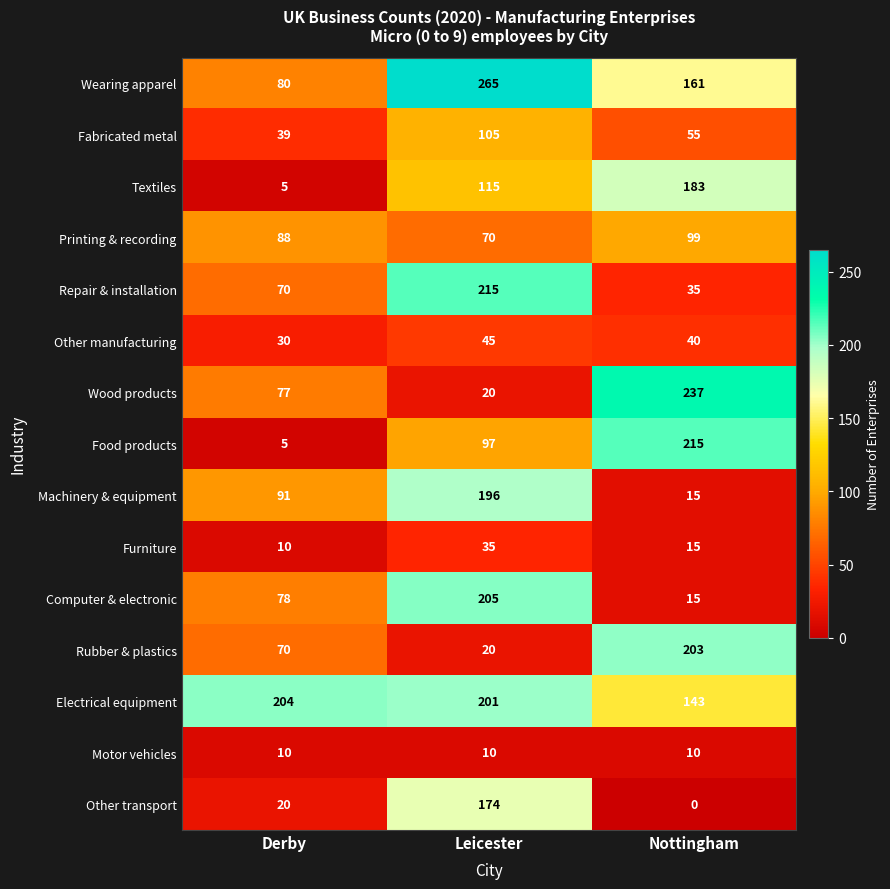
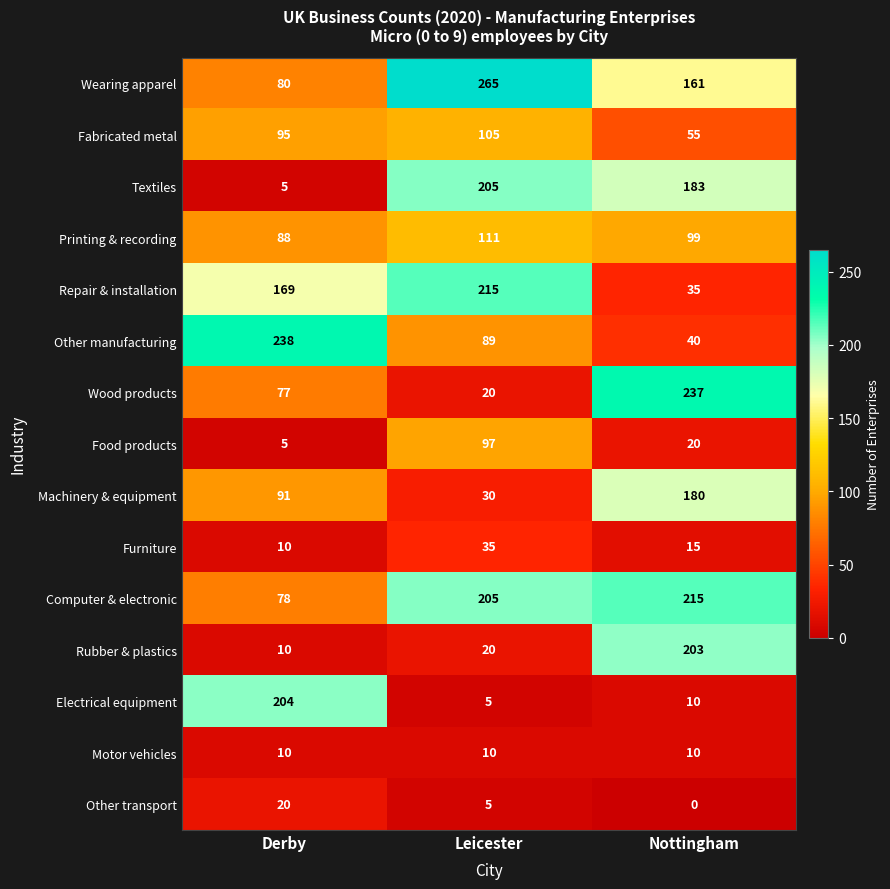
  {
    "Wearing apparel": {
      "Derby": 80,
      "Leicester": 265,
      "Nottingham": 161
    },
    "Fabricated metal": {
-     "Derby": 39,
+     "Derby": 95,
      "Leicester": 105,
      "Nottingham": 55
    },
    "Textiles": {
      "Derby": 5,
-     "Leicester": 115,
+     "Leicester": 205,
      "Nottingham": 183
    },
    "Printing & recording": {
      "Derby": 88,
-     "Leicester": 70,
+     "Leicester": 111,
      "Nottingham": 99
    },
    "Repair & installation": {
-     "Derby": 70,
+     "Derby": 169,
      "Leicester": 215,
      "Nottingham": 35
    },
    "Other manufacturing": {
-     "Derby": 30,
-     "Leicester": 45,
+     "Derby": 238,
+     "Leicester": 89,
      "Nottingham": 40
    },
    "Wood products": {
      "Derby": 77,
      "Leicester": 20,
      "Nottingham": 237
    },
    "Food products": {
      "Derby": 5,
      "Leicester": 97,
-     "Nottingham": 215
+     "Nottingham": 20
    },
    "Machinery & equipment": {
      "Derby": 91,
-     "Leicester": 196,
-     "Nottingham": 15
+     "Leicester": 30,
+     "Nottingham": 180
    },
    "Furniture": {
      "Derby": 10,
      "Leicester": 35,
      "Nottingham": 15
    },
    "Computer & electronic": {
      "Derby": 78,
      "Leicester": 205,
-     "Nottingham": 15
+     "Nottingham": 215
    },
    "Rubber & plastics": {
-     "Derby": 70,
+     "Derby": 10,
      "Leicester": 20,
      "Nottingham": 203
    },
    "Electrical equipment": {
      "Derby": 204,
-     "Leicester": 201,
-     "Nottingham": 143
+     "Leicester": 5,
+     "Nottingham": 10
    },
    "Motor vehicles": {
      "Derby": 10,
      "Leicester": 10,
      "Nottingham": 10
    },
    "Other transport": {
      "Derby": 20,
-     "Leicester": 174,
+     "Leicester": 5,
      "Nottingham": 0
    }
  }
